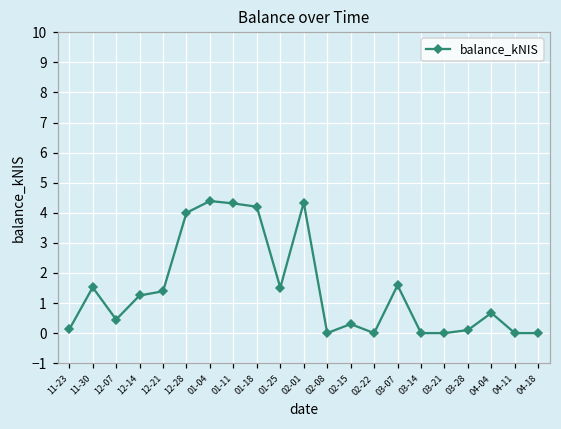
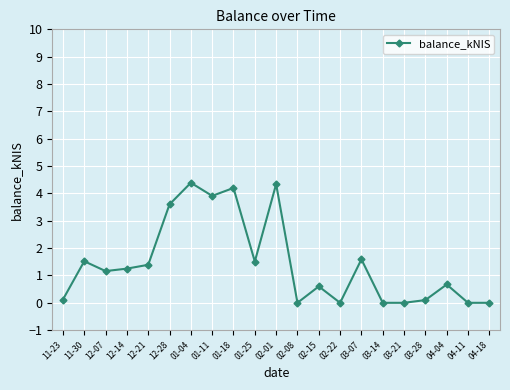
  {
    "11-23": 0.1,
    "11-30": 1.5,
-   "12-07": 0.5,
+   "12-07": 1.2,
    "12-14": 1.3,
    "12-21": 1.4,
-   "12-28": 4.0,
+   "12-28": 3.6,
    "01-04": 4.4,
-   "01-11": 4.3,
+   "01-11": 3.9,
    "01-18": 4.2,
    "01-25": 1.5,
    "02-01": 4.3,
    "02-08": 0.0,
-   "02-15": 0.3,
+   "02-15": 0.6,
    "02-22": 0.0,
    "03-07": 1.6,
    "03-14": 0.0,
    "03-21": 0.0,
    "03-28": 0.1,
    "04-04": 0.7,
    "04-11": 0.0,
    "04-18": 0.0
  }
